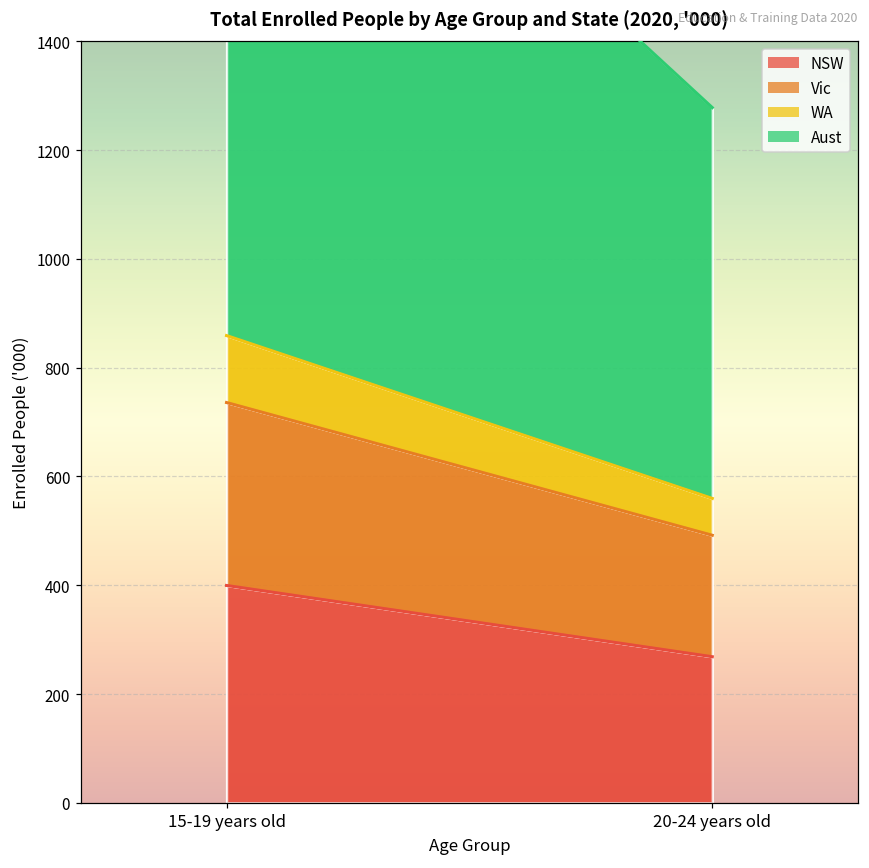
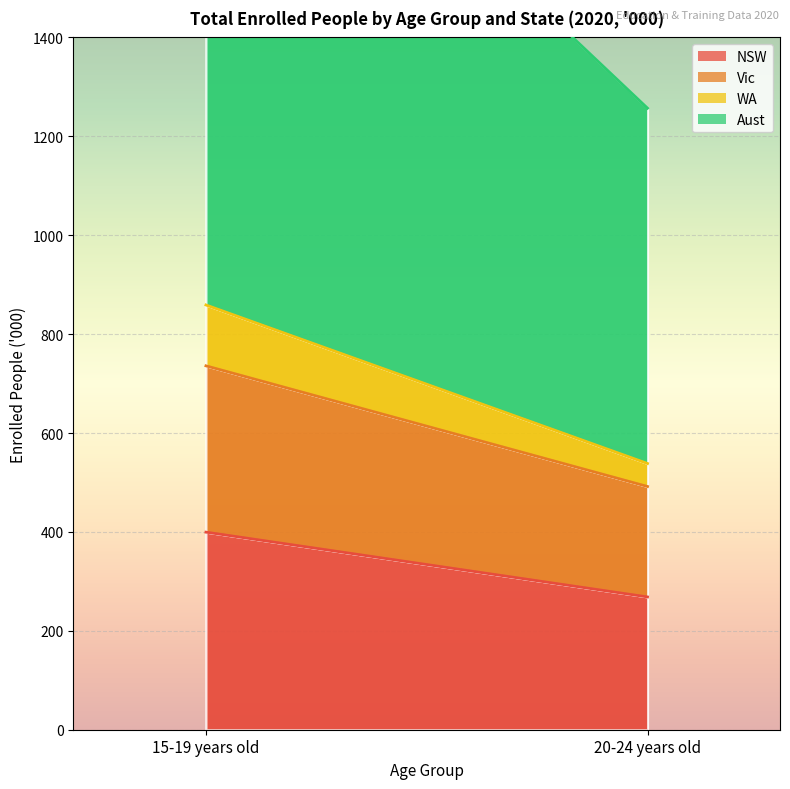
  {
    "WA": {
      "15-19 years old": 120,
-     "20-24 years old": 70
+     "20-24 years old": 50
    },
    "Aust": {
      "20-24 years old": 720
    }
  }
